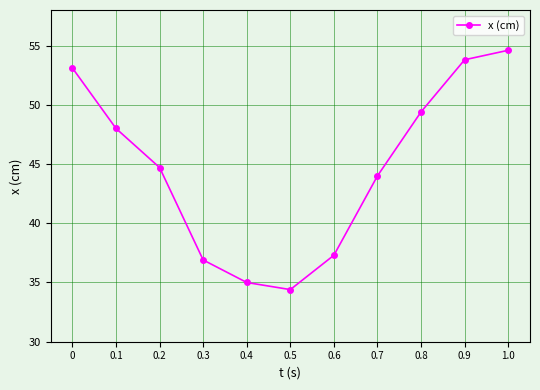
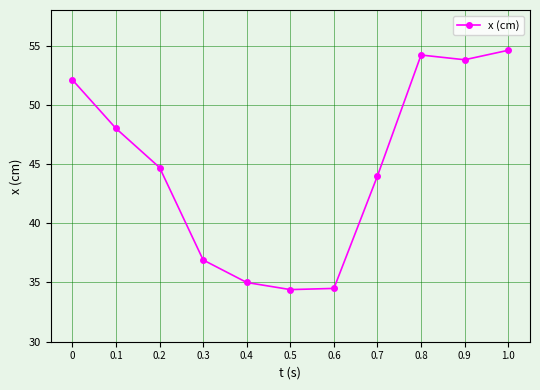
  {
-   "0": 53.1,
+   "0": 52.1,
    "0.1": 48.0,
    "0.2": 44.7,
    "0.3": 36.9,
    "0.4": 35.0,
    "0.5": 34.4,
-   "0.6": 37.3,
+   "0.6": 34.5,
    "0.7": 44.0,
-   "0.8": 49.4,
+   "0.8": 54.2,
    "0.9": 53.8,
    "1.0": 54.6
  }
